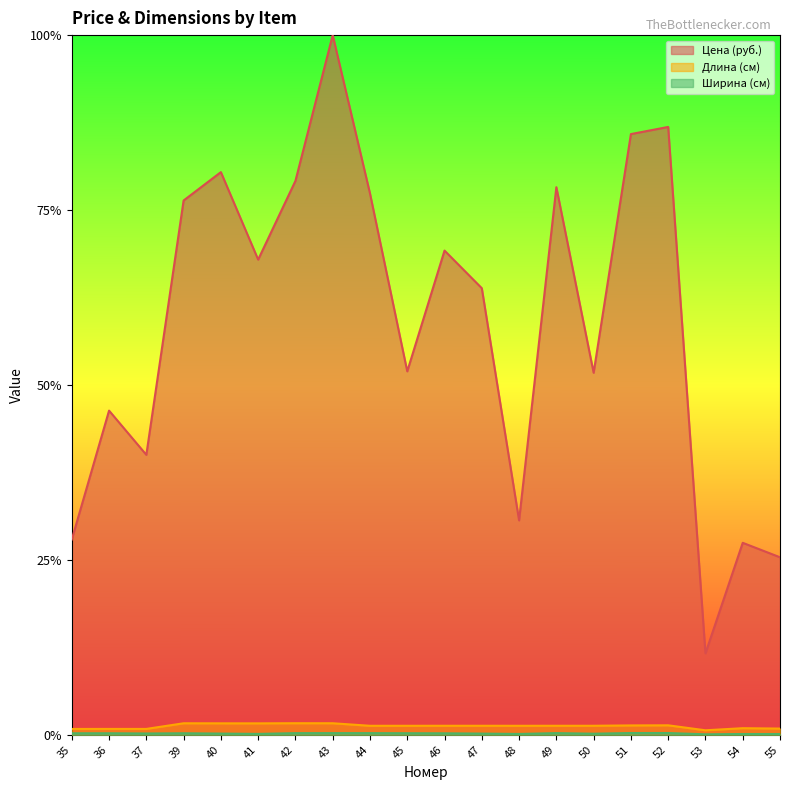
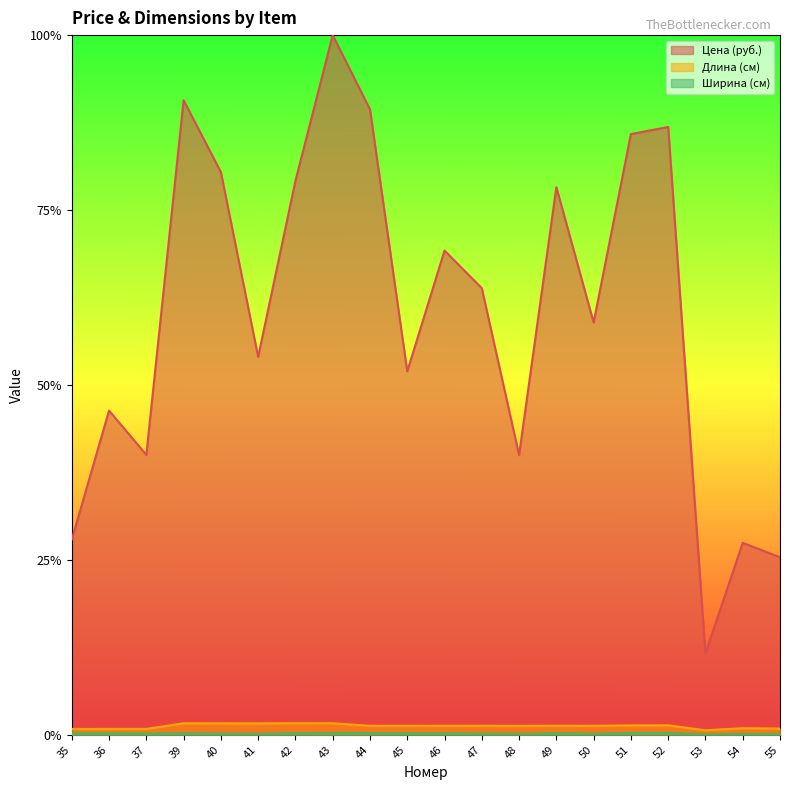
  {
    "Цена (руб.)": {
      "35": "28%",
      "36": "46%",
      "37": "40%",
-     "39": "76%",
+     "39": "91%",
      "40": "80%",
-     "41": "68%",
+     "41": "54%",
      "42": "79%",
      "43": "100%",
-     "44": "77%",
+     "44": "89%",
      "45": "52%",
      "46": "69%",
      "47": "64%",
-     "48": "31%",
+     "48": "40%",
      "49": "78%",
-     "50": "52%",
+     "50": "59%",
      "51": "86%",
      "52": "87%",
      "53": "12%",
      "54": "27%",
      "55": "25%"
    },
    "Длина (см)": {
      "35": "1%",
      "36": "1%",
      "37": "1%",
      "39": "2%",
      "40": "2%",
      "41": "2%",
      "42": "2%",
      "43": "2%",
      "44": "1%",
      "45": "1%",
      "46": "1%",
      "47": "1%",
      "48": "1%",
      "49": "1%",
      "50": "1%",
      "51": "1%",
      "52": "1%",
      "53": "1%",
      "54": "1%",
      "55": "1%"
    },
    "Ширина (см)": {
      "35": "0%",
      "36": "0%",
      "37": "0%",
      "39": "0%",
      "40": "0%",
      "41": "0%",
      "42": "0%",
      "43": "0%",
      "44": "0%",
      "45": "0%",
      "46": "0%",
      "47": "0%",
      "48": "0%",
      "49": "0%",
      "50": "0%",
      "51": "0%",
      "52": "0%",
      "53": "0%",
      "54": "0%",
      "55": "0%"
    }
  }
